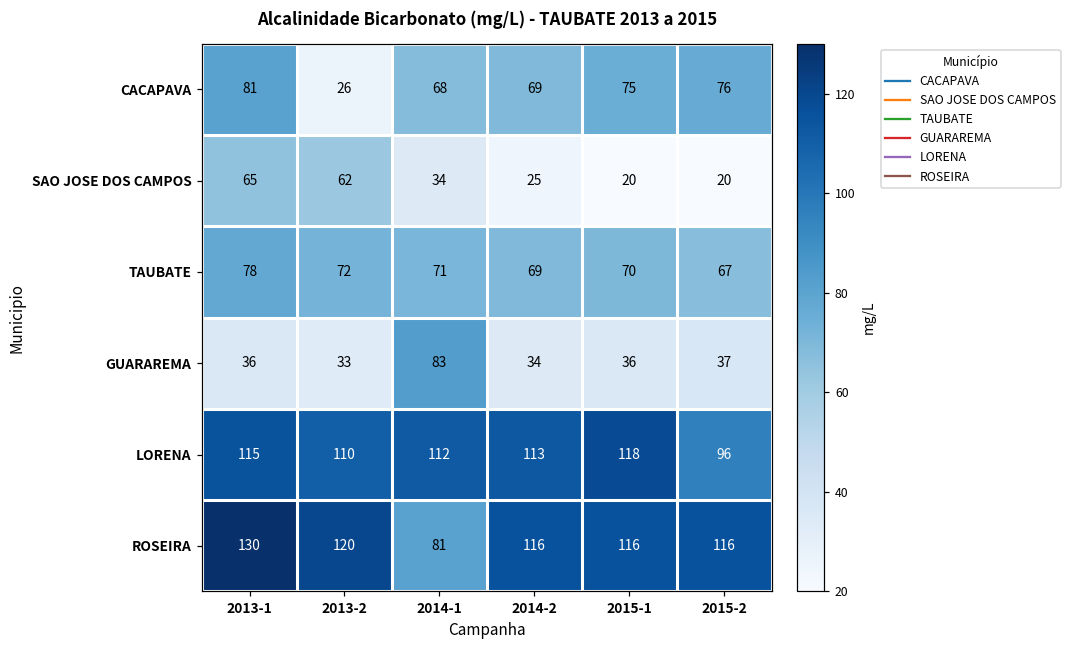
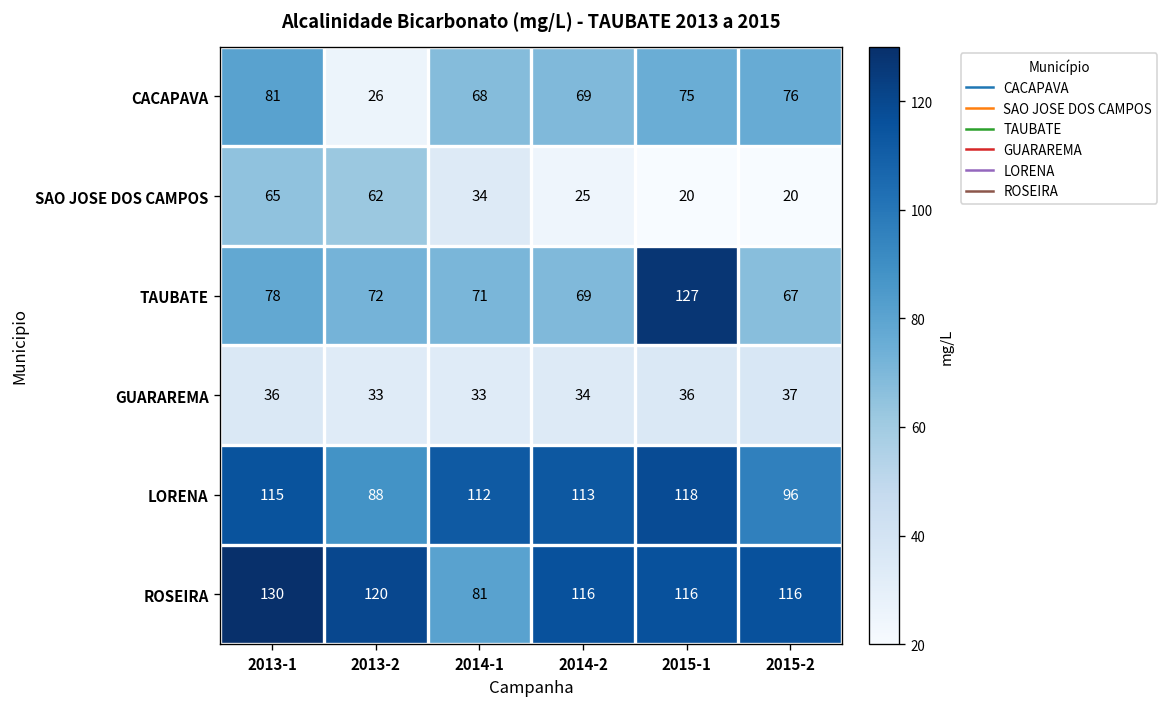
  {
    "CACAPAVA": {
      "2013-1": 81,
      "2013-2": 26,
      "2014-1": 68,
      "2014-2": 69,
      "2015-1": 75,
      "2015-2": 76
    },
    "SAO JOSE DOS CAMPOS": {
      "2013-1": 65,
      "2013-2": 62,
      "2014-1": 34,
      "2014-2": 25,
      "2015-1": 20,
      "2015-2": 20
    },
    "TAUBATE": {
      "2013-1": 78,
      "2013-2": 72,
      "2014-1": 71,
      "2014-2": 69,
-     "2015-1": 70,
+     "2015-1": 127,
      "2015-2": 67
    },
    "GUARAREMA": {
      "2013-1": 36,
      "2013-2": 33,
-     "2014-1": 83,
+     "2014-1": 33,
      "2014-2": 34,
      "2015-1": 36,
      "2015-2": 37
    },
    "LORENA": {
      "2013-1": 115,
-     "2013-2": 110,
+     "2013-2": 88,
      "2014-1": 112,
      "2014-2": 113,
      "2015-1": 118,
      "2015-2": 96
    },
    "ROSEIRA": {
      "2013-1": 130,
      "2013-2": 120,
      "2014-1": 81,
      "2014-2": 116,
      "2015-1": 116,
      "2015-2": 116
    }
  }
